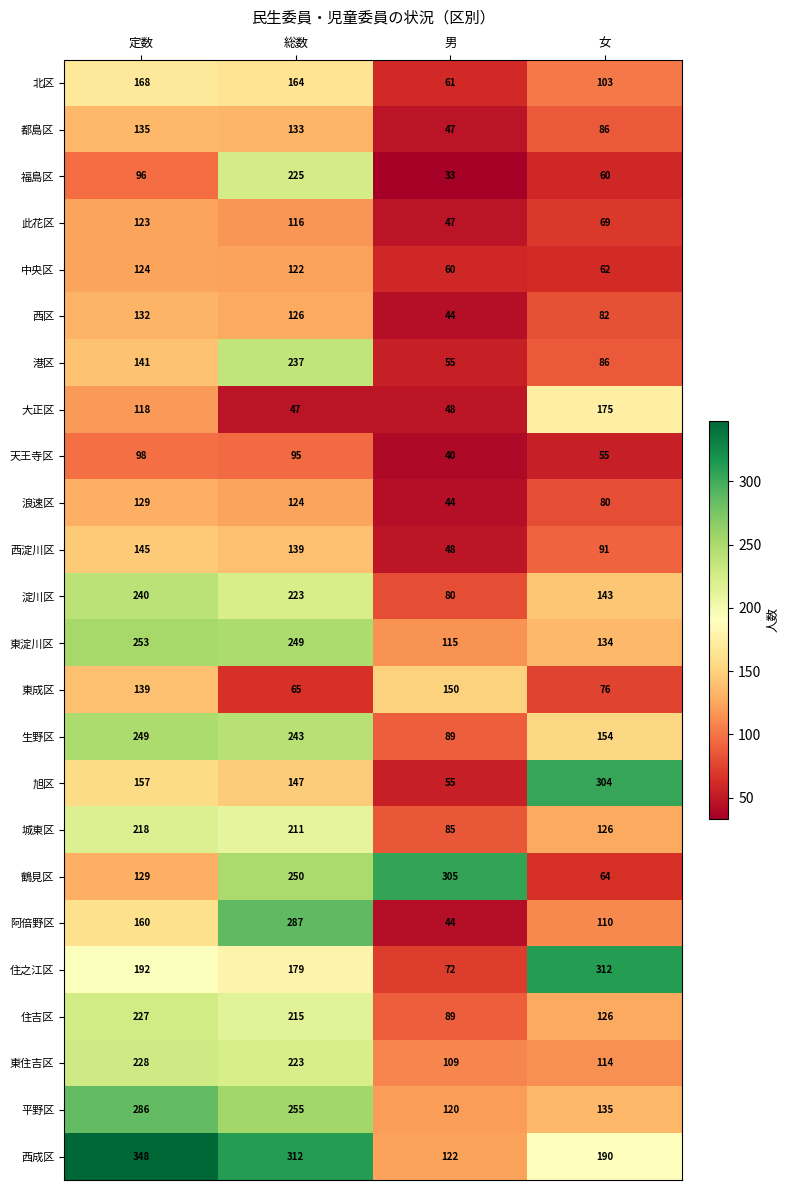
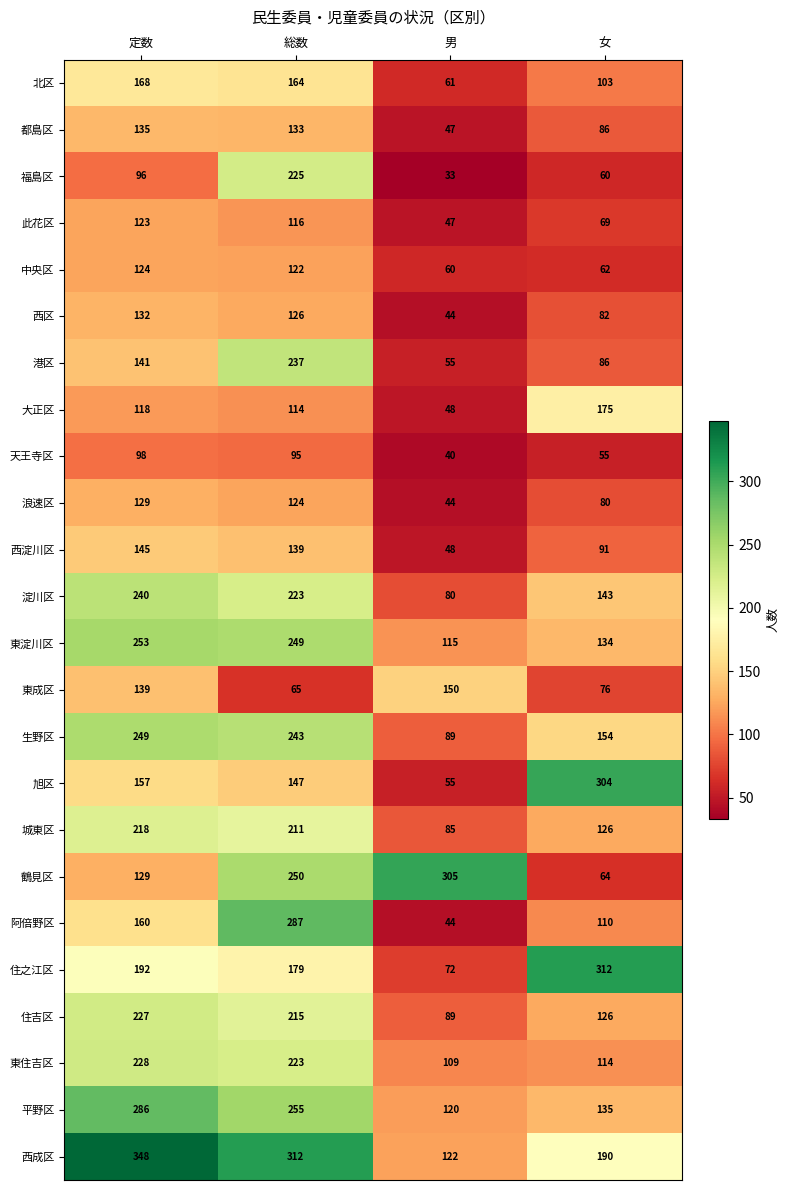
  {
    "北区": {
      "定数": 168,
      "総数": 164,
      "男": 61,
      "女": 103
    },
    "都島区": {
      "定数": 135,
      "総数": 133,
      "男": 47,
      "女": 86
    },
    "福島区": {
      "定数": 96,
      "総数": 225,
      "男": 33,
      "女": 60
    },
    "此花区": {
      "定数": 123,
      "総数": 116,
      "男": 47,
      "女": 69
    },
    "中央区": {
      "定数": 124,
      "総数": 122,
      "男": 60,
      "女": 62
    },
    "西区": {
      "定数": 132,
      "総数": 126,
      "男": 44,
      "女": 82
    },
    "港区": {
      "定数": 141,
      "総数": 237,
      "男": 55,
      "女": 86
    },
    "大正区": {
      "定数": 118,
-     "総数": 47,
+     "総数": 114,
      "男": 48,
      "女": 175
    },
    "天王寺区": {
      "定数": 98,
      "総数": 95,
      "男": 40,
      "女": 55
    },
    "浪速区": {
      "定数": 129,
      "総数": 124,
      "男": 44,
      "女": 80
    },
    "西淀川区": {
      "定数": 145,
      "総数": 139,
      "男": 48,
      "女": 91
    },
    "淀川区": {
      "定数": 240,
      "総数": 223,
      "男": 80,
      "女": 143
    },
    "東淀川区": {
      "定数": 253,
      "総数": 249,
      "男": 115,
      "女": 134
    },
    "東成区": {
      "定数": 139,
      "総数": 65,
      "男": 150,
      "女": 76
    },
    "生野区": {
      "定数": 249,
      "総数": 243,
      "男": 89,
      "女": 154
    },
    "旭区": {
      "定数": 157,
      "総数": 147,
      "男": 55,
      "女": 304
    },
    "城東区": {
      "定数": 218,
      "総数": 211,
      "男": 85,
      "女": 126
    },
    "鶴見区": {
      "定数": 129,
      "総数": 250,
      "男": 305,
      "女": 64
    },
    "阿倍野区": {
      "定数": 160,
      "総数": 287,
      "男": 44,
      "女": 110
    },
    "住之江区": {
      "定数": 192,
      "総数": 179,
      "男": 72,
      "女": 312
    },
    "住吉区": {
      "定数": 227,
      "総数": 215,
      "男": 89,
      "女": 126
    },
    "東住吉区": {
      "定数": 228,
      "総数": 223,
      "男": 109,
      "女": 114
    },
    "平野区": {
      "定数": 286,
      "総数": 255,
      "男": 120,
      "女": 135
    },
    "西成区": {
      "定数": 348,
      "総数": 312,
      "男": 122,
      "女": 190
    }
  }
